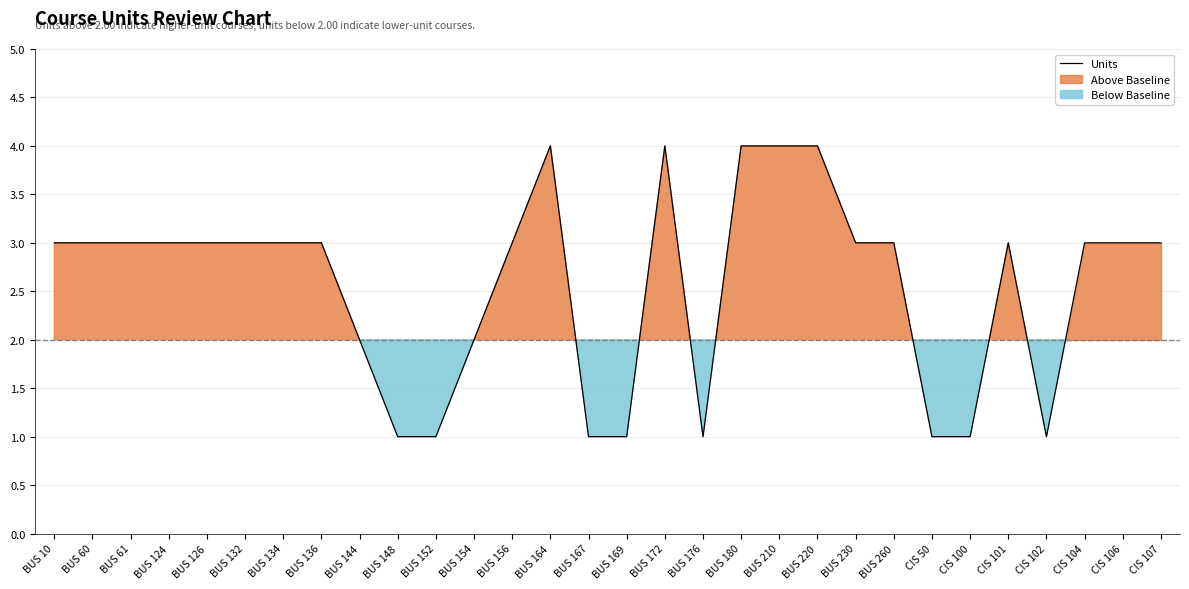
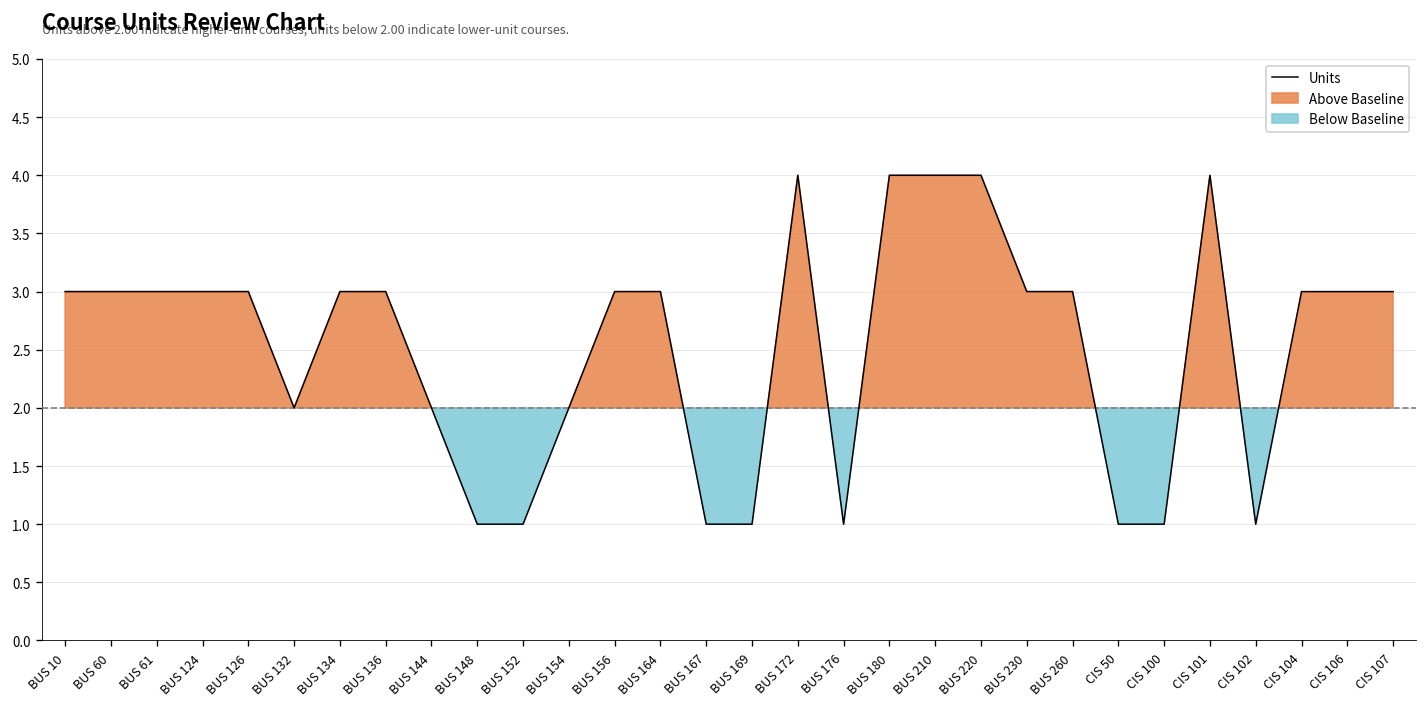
  {
    "BUS 10": 3,
    "BUS 60": 3,
    "BUS 61": 3,
    "BUS 124": 3,
    "BUS 126": 3,
-   "BUS 132": 3,
+   "BUS 132": 2,
    "BUS 134": 3,
    "BUS 136": 3,
    "BUS 144": 2,
    "BUS 148": 1,
    "BUS 152": 1,
    "BUS 154": 2,
    "BUS 156": 3,
-   "BUS 164": 4,
+   "BUS 164": 3,
    "BUS 167": 1,
    "BUS 169": 1,
    "BUS 172": 4,
    "BUS 176": 1,
    "BUS 180": 4,
    "BUS 210": 4,
    "BUS 220": 4,
    "BUS 230": 3,
    "BUS 260": 3,
    "CIS 50": 1,
    "CIS 100": 1,
-   "CIS 101": 3,
+   "CIS 101": 4,
    "CIS 102": 1,
    "CIS 104": 3,
    "CIS 106": 3,
    "CIS 107": 3
  }
